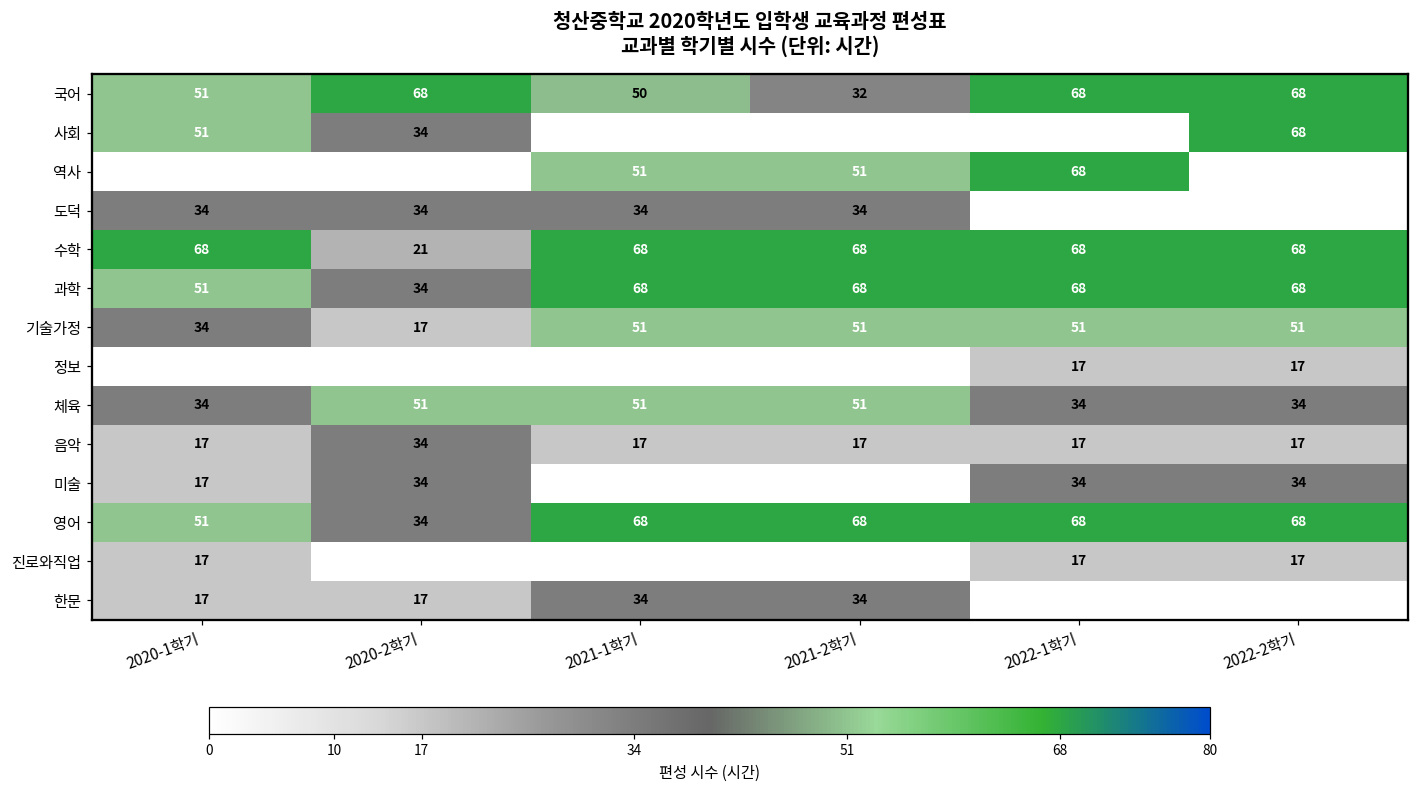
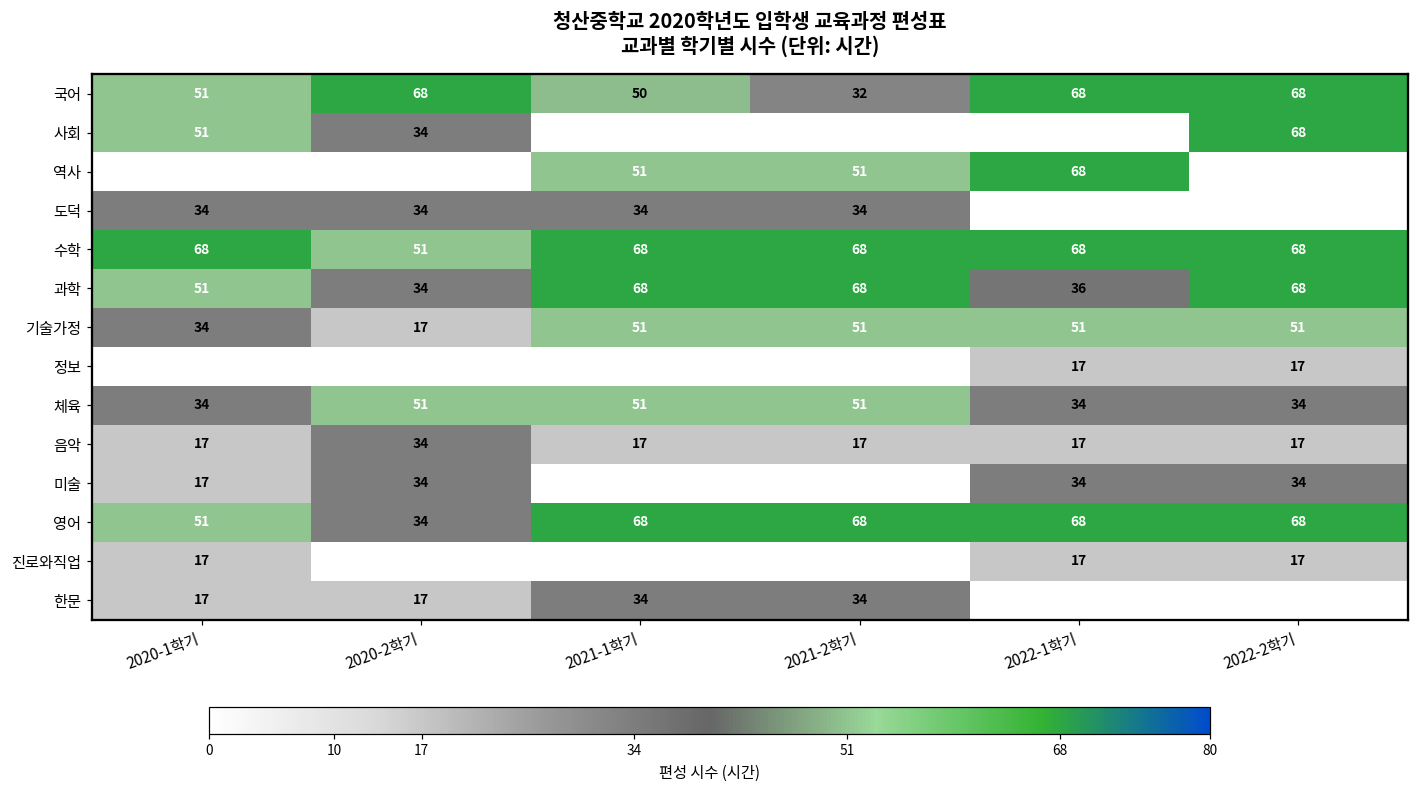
  {
    "국어": {
      "2020-1학기": 51,
      "2020-2학기": 68,
      "2021-1학기": 50,
      "2021-2학기": 32,
      "2022-1학기": 68,
      "2022-2학기": 68
    },
    "사회": {
      "2020-1학기": 51,
      "2020-2학기": 34,
      "2022-2학기": 68
    },
    "역사": {
      "2021-1학기": 51,
      "2021-2학기": 51,
      "2022-1학기": 68
    },
    "도덕": {
      "2020-1학기": 34,
      "2020-2학기": 34,
      "2021-1학기": 34,
      "2021-2학기": 34
    },
    "수학": {
      "2020-1학기": 68,
-     "2020-2학기": 21,
+     "2020-2학기": 51,
      "2021-1학기": 68,
      "2021-2학기": 68,
      "2022-1학기": 68,
      "2022-2학기": 68
    },
    "과학": {
      "2020-1학기": 51,
      "2020-2학기": 34,
      "2021-1학기": 68,
      "2021-2학기": 68,
-     "2022-1학기": 68,
+     "2022-1학기": 36,
      "2022-2학기": 68
    },
    "기술가정": {
      "2020-1학기": 34,
      "2020-2학기": 17,
      "2021-1학기": 51,
      "2021-2학기": 51,
      "2022-1학기": 51,
      "2022-2학기": 51
    },
    "정보": {
      "2022-1학기": 17,
      "2022-2학기": 17
    },
    "체육": {
      "2020-1학기": 34,
      "2020-2학기": 51,
      "2021-1학기": 51,
      "2021-2학기": 51,
      "2022-1학기": 34,
      "2022-2학기": 34
    },
    "음악": {
      "2020-1학기": 17,
      "2020-2학기": 34,
      "2021-1학기": 17,
      "2021-2학기": 17,
      "2022-1학기": 17,
      "2022-2학기": 17
    },
    "미술": {
      "2020-1학기": 17,
      "2020-2학기": 34,
      "2022-1학기": 34,
      "2022-2학기": 34
    },
    "영어": {
      "2020-1학기": 51,
      "2020-2학기": 34,
      "2021-1학기": 68,
      "2021-2학기": 68,
      "2022-1학기": 68,
      "2022-2학기": 68
    },
    "진로와직업": {
      "2020-1학기": 17,
      "2022-1학기": 17,
      "2022-2학기": 17
    },
    "한문": {
      "2020-1학기": 17,
      "2020-2학기": 17,
      "2021-1학기": 34,
      "2021-2학기": 34
    }
  }
